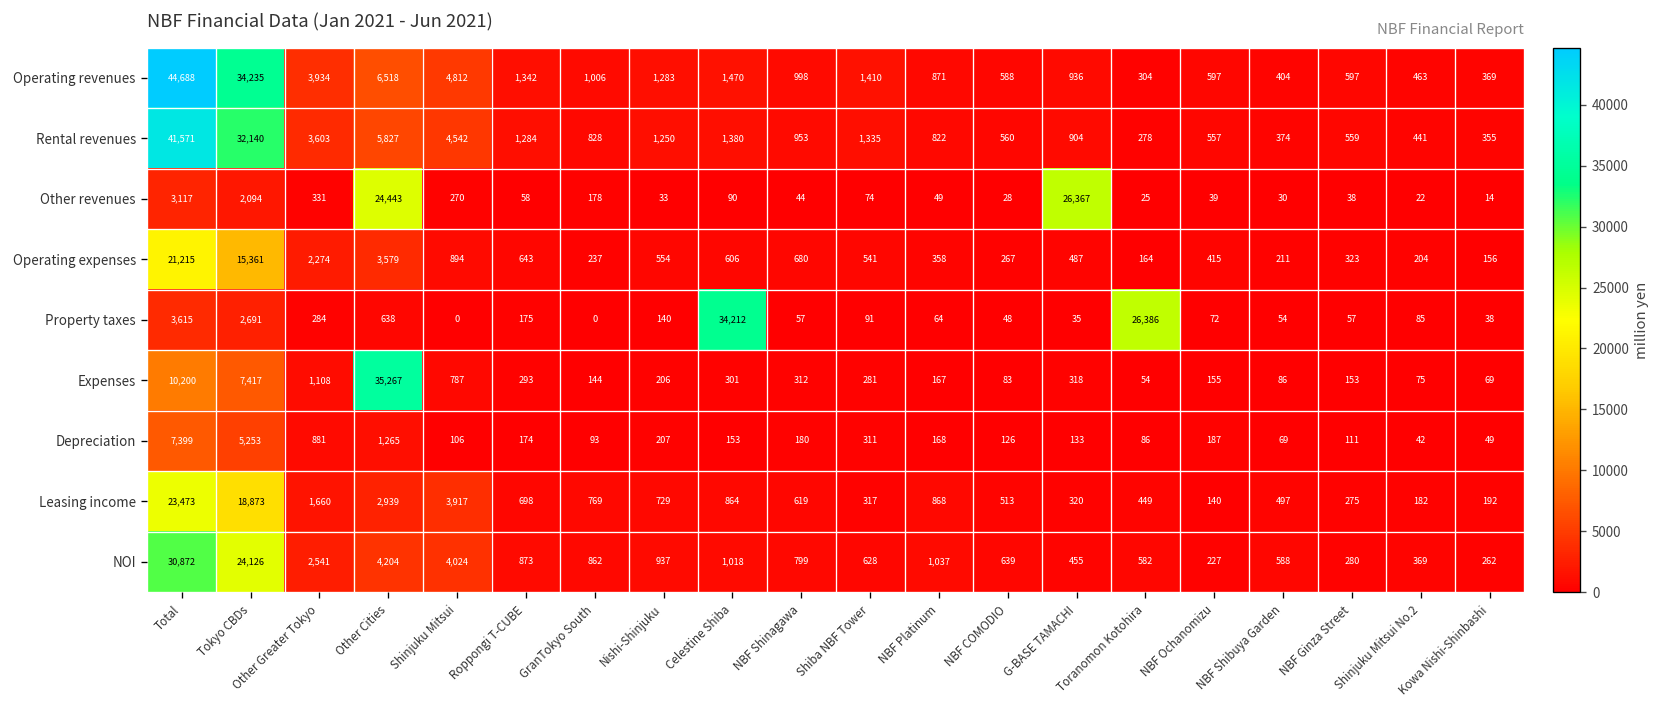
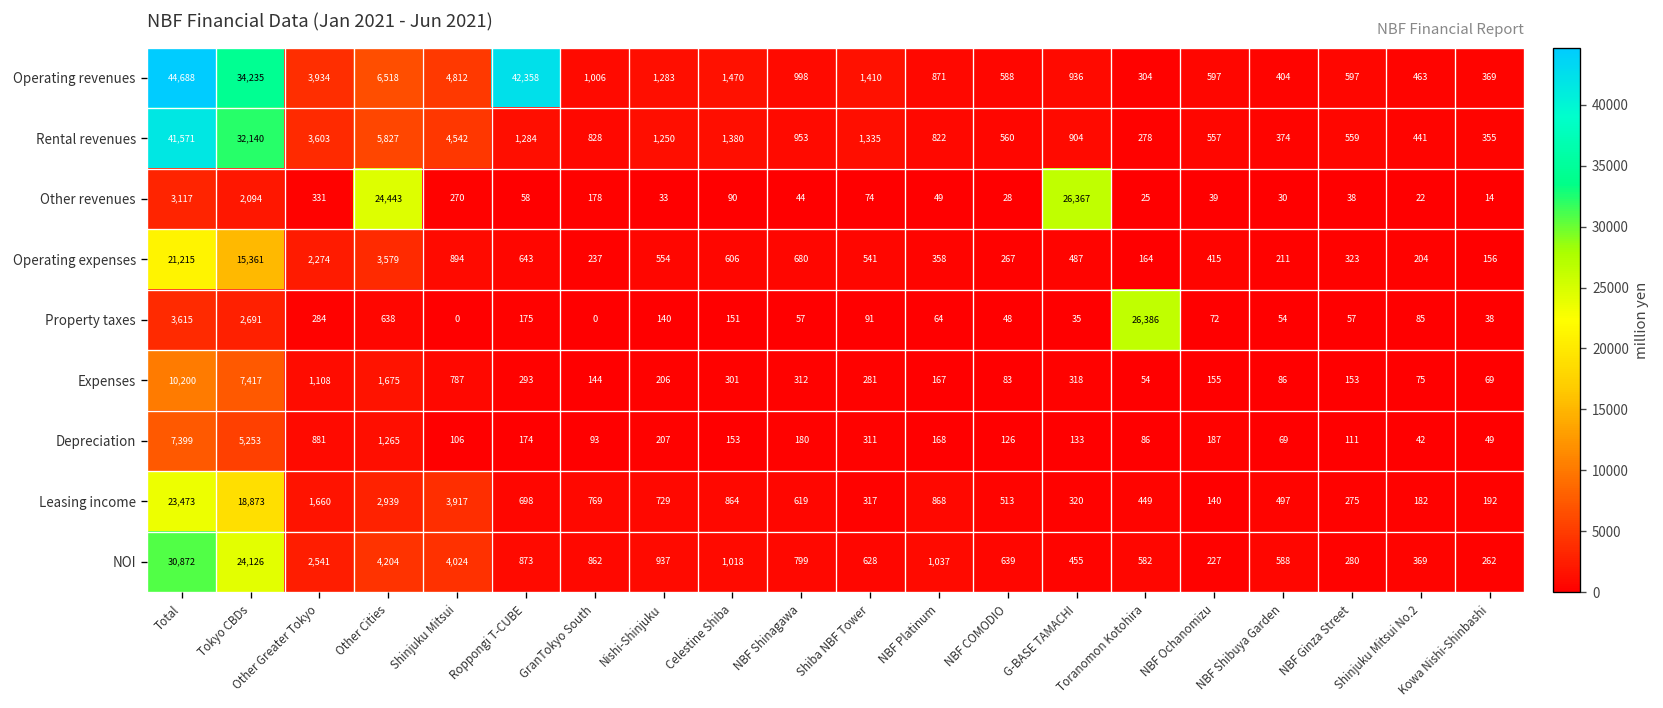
  {
    "Operating revenues": {
      "Total": "44,688",
      "Tokyo CBDs": "34,235",
      "Other Greater Tokyo": "3,934",
      "Other Cities": "6,518",
      "Shinjuku Mitsui": "4,812",
-     "Roppongi T-CUBE": "1,342",
+     "Roppongi T-CUBE": "42,358",
      "GranTokyo South": "1,006",
      "Nishi-Shinjuku": "1,283",
      "Celestine Shiba": "1,470",
      "NBF Shinagawa": "998",
      "Shiba NBF Tower": "1,410",
      "NBF Platinum": "871",
      "NBF COMODIO": "588",
      "G-BASE TAMACHI": "936",
      "Toranomon Kotohira": "304",
      "NBF Ochanomizu": "597",
      "NBF Shibuya Garden": "404",
      "NBF Ginza Street": "597",
      "Shinjuku Mitsui No.2": "463",
      "Kowa Nishi-Shinbashi": "369"
    },
    "Rental revenues": {
      "Total": "41,571",
      "Tokyo CBDs": "32,140",
      "Other Greater Tokyo": "3,603",
      "Other Cities": "5,827",
      "Shinjuku Mitsui": "4,542",
      "Roppongi T-CUBE": "1,284",
      "GranTokyo South": "828",
      "Nishi-Shinjuku": "1,250",
      "Celestine Shiba": "1,380",
      "NBF Shinagawa": "953",
      "Shiba NBF Tower": "1,335",
      "NBF Platinum": "822",
      "NBF COMODIO": "560",
      "G-BASE TAMACHI": "904",
      "Toranomon Kotohira": "278",
      "NBF Ochanomizu": "557",
      "NBF Shibuya Garden": "374",
      "NBF Ginza Street": "559",
      "Shinjuku Mitsui No.2": "441",
      "Kowa Nishi-Shinbashi": "355"
    },
    "Other revenues": {
      "Total": "3,117",
      "Tokyo CBDs": "2,094",
      "Other Greater Tokyo": "331",
      "Other Cities": "24,443",
      "Shinjuku Mitsui": "270",
      "Roppongi T-CUBE": "58",
      "GranTokyo South": "178",
      "Nishi-Shinjuku": "33",
      "Celestine Shiba": "90",
      "NBF Shinagawa": "44",
      "Shiba NBF Tower": "74",
      "NBF Platinum": "49",
      "NBF COMODIO": "28",
      "G-BASE TAMACHI": "26,367",
      "Toranomon Kotohira": "25",
      "NBF Ochanomizu": "39",
      "NBF Shibuya Garden": "30",
      "NBF Ginza Street": "38",
      "Shinjuku Mitsui No.2": "22",
      "Kowa Nishi-Shinbashi": "14"
    },
    "Operating expenses": {
      "Total": "21,215",
      "Tokyo CBDs": "15,361",
      "Other Greater Tokyo": "2,274",
      "Other Cities": "3,579",
      "Shinjuku Mitsui": "894",
      "Roppongi T-CUBE": "643",
      "GranTokyo South": "237",
      "Nishi-Shinjuku": "554",
      "Celestine Shiba": "606",
      "NBF Shinagawa": "680",
      "Shiba NBF Tower": "541",
      "NBF Platinum": "358",
      "NBF COMODIO": "267",
      "G-BASE TAMACHI": "487",
      "Toranomon Kotohira": "164",
      "NBF Ochanomizu": "415",
      "NBF Shibuya Garden": "211",
      "NBF Ginza Street": "323",
      "Shinjuku Mitsui No.2": "204",
      "Kowa Nishi-Shinbashi": "156"
    },
    "Property taxes": {
      "Total": "3,615",
      "Tokyo CBDs": "2,691",
      "Other Greater Tokyo": "284",
      "Other Cities": "638",
      "Shinjuku Mitsui": "0",
      "Roppongi T-CUBE": "175",
      "GranTokyo South": "0",
      "Nishi-Shinjuku": "140",
-     "Celestine Shiba": "34,212",
+     "Celestine Shiba": "151",
      "NBF Shinagawa": "57",
      "Shiba NBF Tower": "91",
      "NBF Platinum": "64",
      "NBF COMODIO": "48",
      "G-BASE TAMACHI": "35",
      "Toranomon Kotohira": "26,386",
      "NBF Ochanomizu": "72",
      "NBF Shibuya Garden": "54",
      "NBF Ginza Street": "57",
      "Shinjuku Mitsui No.2": "85",
      "Kowa Nishi-Shinbashi": "38"
    },
    "Expenses": {
      "Total": "10,200",
      "Tokyo CBDs": "7,417",
      "Other Greater Tokyo": "1,108",
-     "Other Cities": "35,267",
+     "Other Cities": "1,675",
      "Shinjuku Mitsui": "787",
      "Roppongi T-CUBE": "293",
      "GranTokyo South": "144",
      "Nishi-Shinjuku": "206",
      "Celestine Shiba": "301",
      "NBF Shinagawa": "312",
      "Shiba NBF Tower": "281",
      "NBF Platinum": "167",
      "NBF COMODIO": "83",
      "G-BASE TAMACHI": "318",
      "Toranomon Kotohira": "54",
      "NBF Ochanomizu": "155",
      "NBF Shibuya Garden": "86",
      "NBF Ginza Street": "153",
      "Shinjuku Mitsui No.2": "75",
      "Kowa Nishi-Shinbashi": "69"
    },
    "Depreciation": {
      "Total": "7,399",
      "Tokyo CBDs": "5,253",
      "Other Greater Tokyo": "881",
      "Other Cities": "1,265",
      "Shinjuku Mitsui": "106",
      "Roppongi T-CUBE": "174",
      "GranTokyo South": "93",
      "Nishi-Shinjuku": "207",
      "Celestine Shiba": "153",
      "NBF Shinagawa": "180",
      "Shiba NBF Tower": "311",
      "NBF Platinum": "168",
      "NBF COMODIO": "126",
      "G-BASE TAMACHI": "133",
      "Toranomon Kotohira": "86",
      "NBF Ochanomizu": "187",
      "NBF Shibuya Garden": "69",
      "NBF Ginza Street": "111",
      "Shinjuku Mitsui No.2": "42",
      "Kowa Nishi-Shinbashi": "49"
    },
    "Leasing income": {
      "Total": "23,473",
      "Tokyo CBDs": "18,873",
      "Other Greater Tokyo": "1,660",
      "Other Cities": "2,939",
      "Shinjuku Mitsui": "3,917",
      "Roppongi T-CUBE": "698",
      "GranTokyo South": "769",
      "Nishi-Shinjuku": "729",
      "Celestine Shiba": "864",
      "NBF Shinagawa": "619",
      "Shiba NBF Tower": "317",
      "NBF Platinum": "868",
      "NBF COMODIO": "513",
      "G-BASE TAMACHI": "320",
      "Toranomon Kotohira": "449",
      "NBF Ochanomizu": "140",
      "NBF Shibuya Garden": "497",
      "NBF Ginza Street": "275",
      "Shinjuku Mitsui No.2": "182",
      "Kowa Nishi-Shinbashi": "192"
    },
    "NOI": {
      "Total": "30,872",
      "Tokyo CBDs": "24,126",
      "Other Greater Tokyo": "2,541",
      "Other Cities": "4,204",
      "Shinjuku Mitsui": "4,024",
      "Roppongi T-CUBE": "873",
      "GranTokyo South": "862",
      "Nishi-Shinjuku": "937",
      "Celestine Shiba": "1,018",
      "NBF Shinagawa": "799",
      "Shiba NBF Tower": "628",
      "NBF Platinum": "1,037",
      "NBF COMODIO": "639",
      "G-BASE TAMACHI": "455",
      "Toranomon Kotohira": "582",
      "NBF Ochanomizu": "227",
      "NBF Shibuya Garden": "588",
      "NBF Ginza Street": "280",
      "Shinjuku Mitsui No.2": "369",
      "Kowa Nishi-Shinbashi": "262"
    }
  }
